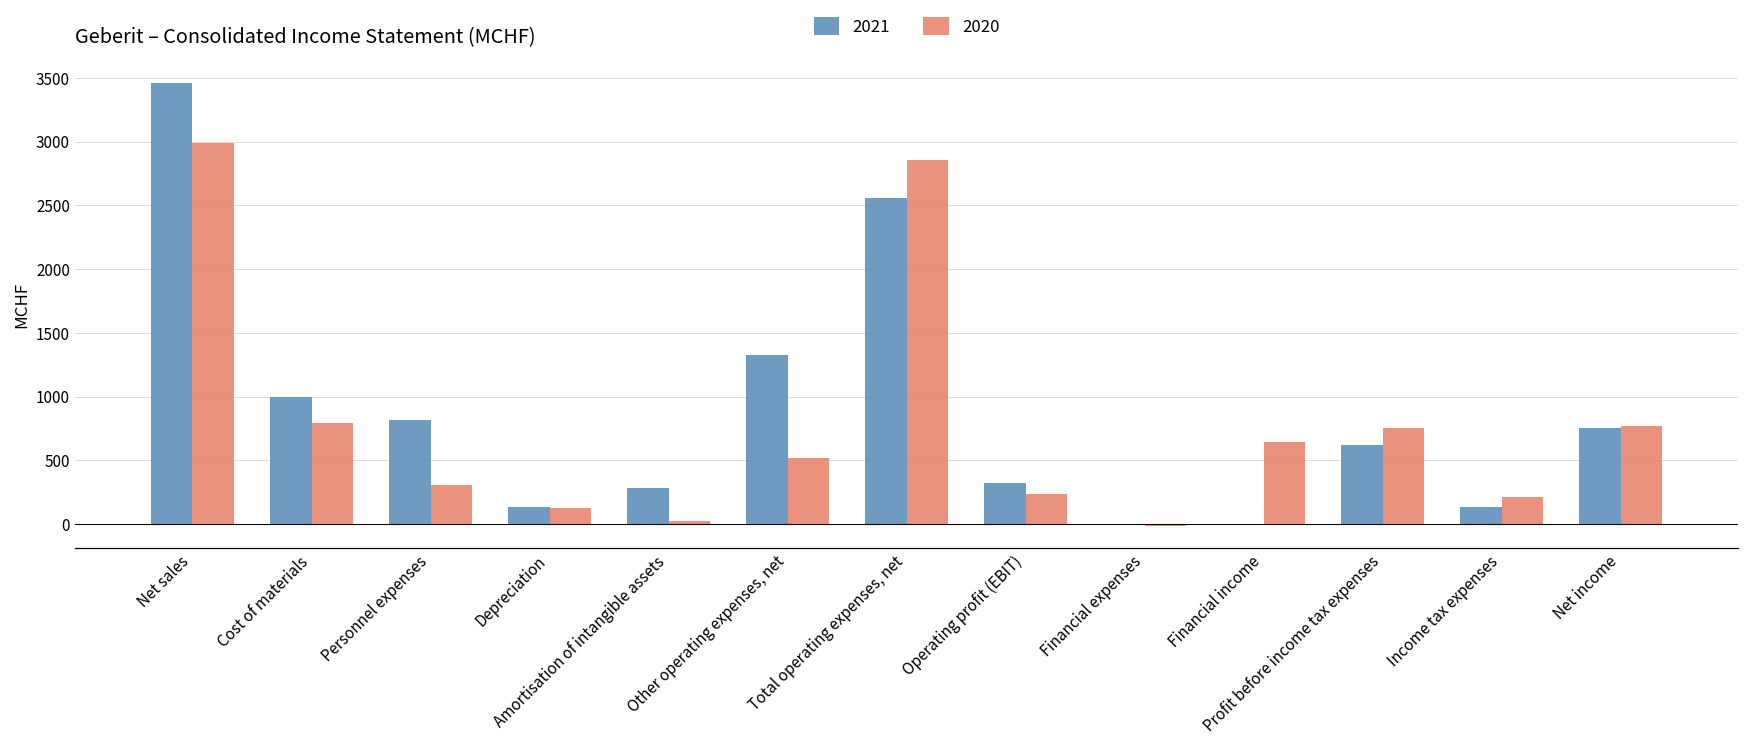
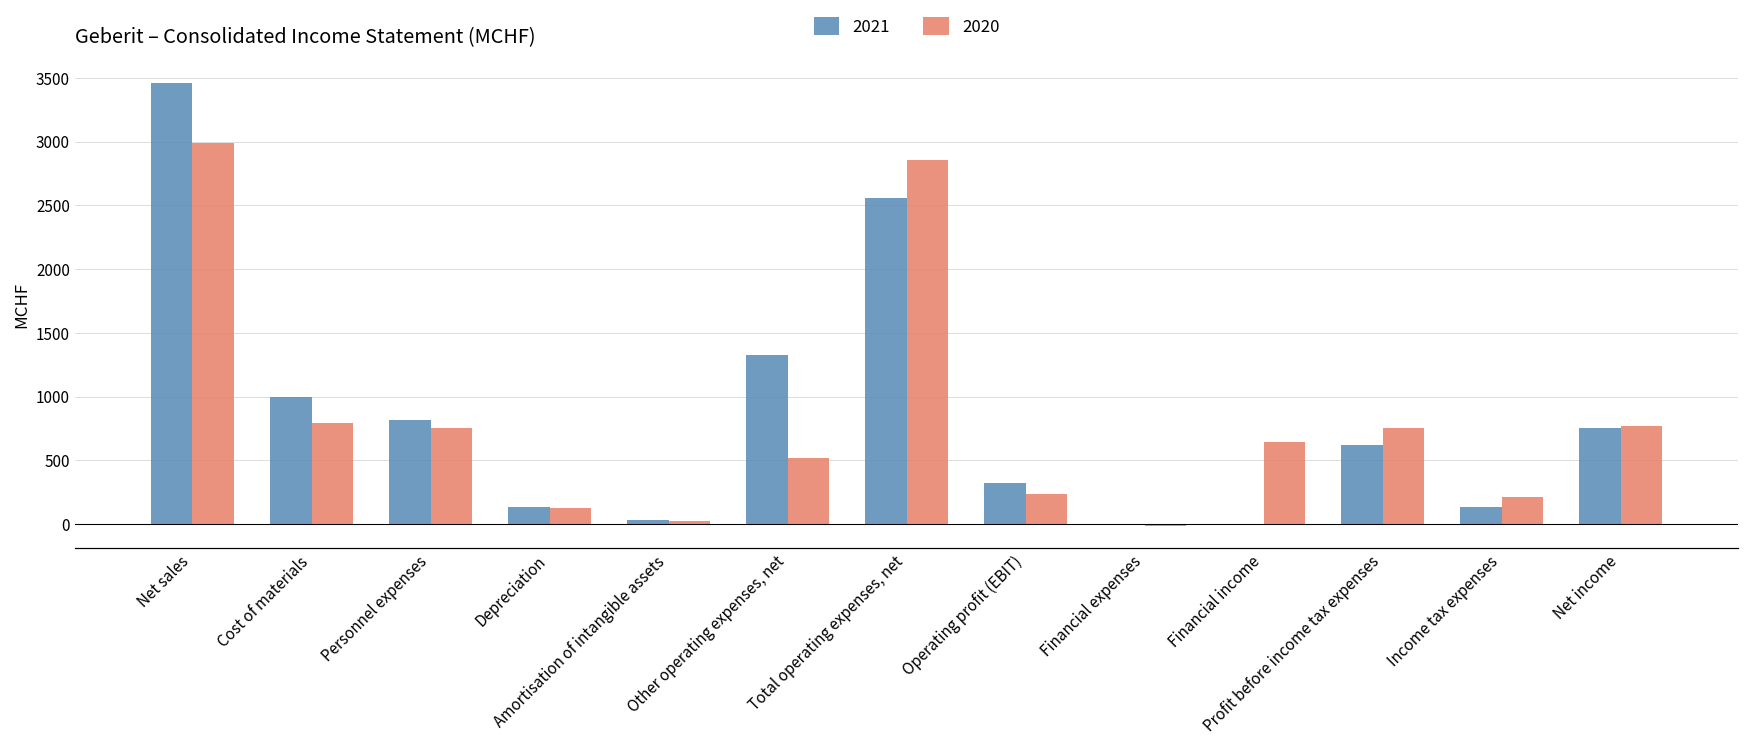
  {
    "2021": {
      "Net sales": 3460,
      "Cost of materials": 1000,
      "Personnel expenses": 810,
      "Depreciation": 130,
-     "Amortisation of intangible assets": 280,
+     "Amortisation of intangible assets": 30,
      "Other operating expenses, net": 1330,
      "Total operating expenses, net": 2560,
      "Operating profit (EBIT)": 320,
      "Profit before income tax expenses": 620,
      "Income tax expenses": 130,
      "Net income": 760
    },
    "2020": {
      "Net sales": 2990,
      "Cost of materials": 790,
-     "Personnel expenses": 310,
+     "Personnel expenses": 750,
      "Depreciation": 130,
      "Amortisation of intangible assets": 30,
      "Other operating expenses, net": 520,
      "Total operating expenses, net": 2850,
      "Operating profit (EBIT)": 240,
      "Financial income": 640,
      "Profit before income tax expenses": 750,
      "Income tax expenses": 210,
      "Net income": 770
    }
  }
